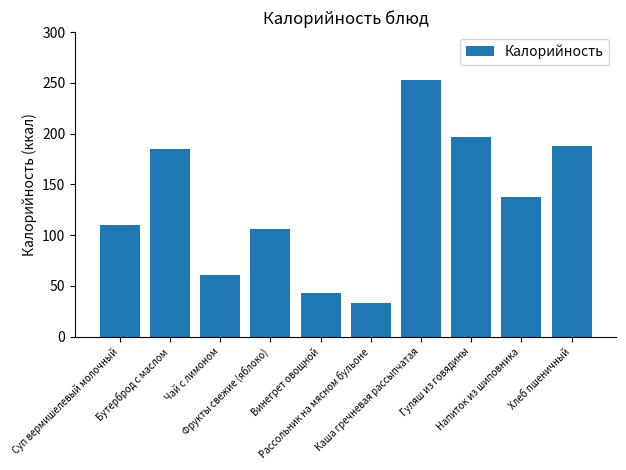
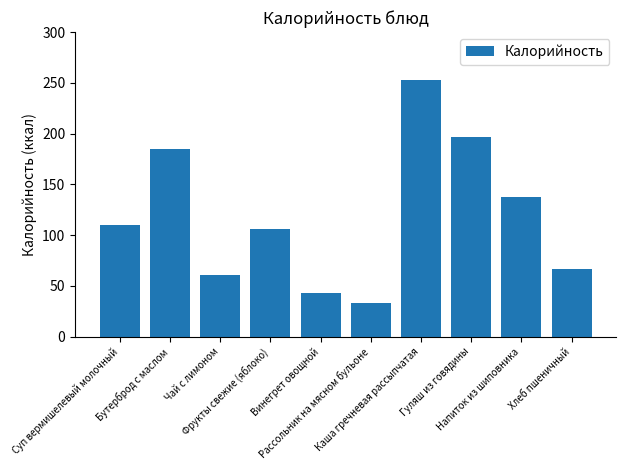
  {
    "Суп вермишелевый молочный": 110,
    "Бутерброд с маслом": 185,
    "Чай с лимоном": 61,
    "Фрукты свежие (яблоко)": 106,
    "Винегрет овощной": 43,
    "Рассольник на мясном бульоне": 33,
    "Каша гречневая рассыпчатая": 253,
    "Гуляш из говядины": 197,
    "Напиток из шиповника": 138,
-   "Хлеб пшеничный": 188
+   "Хлеб пшеничный": 67
  }
